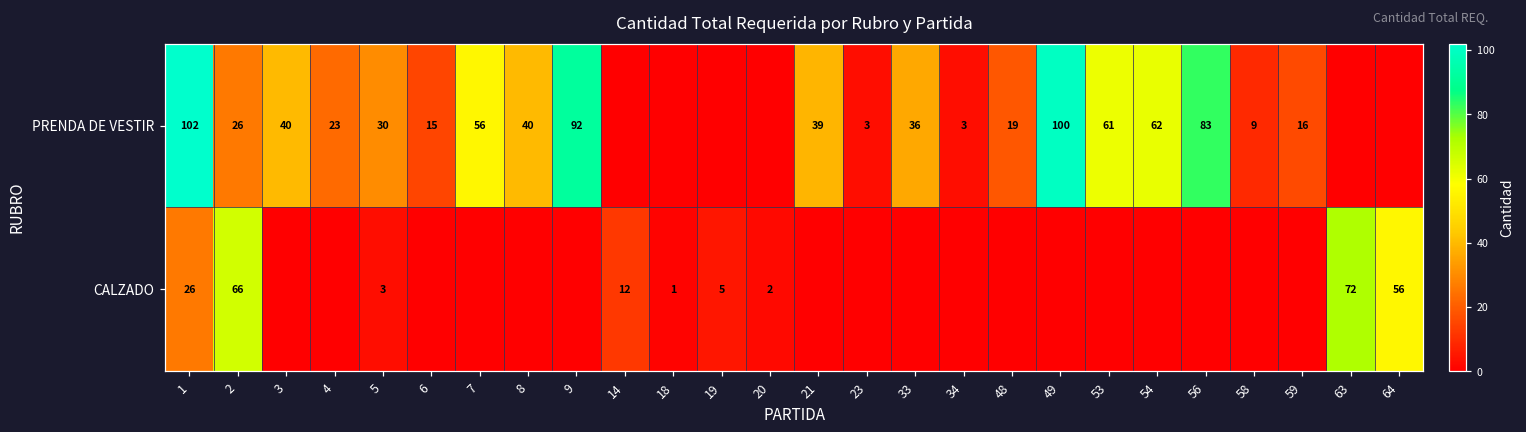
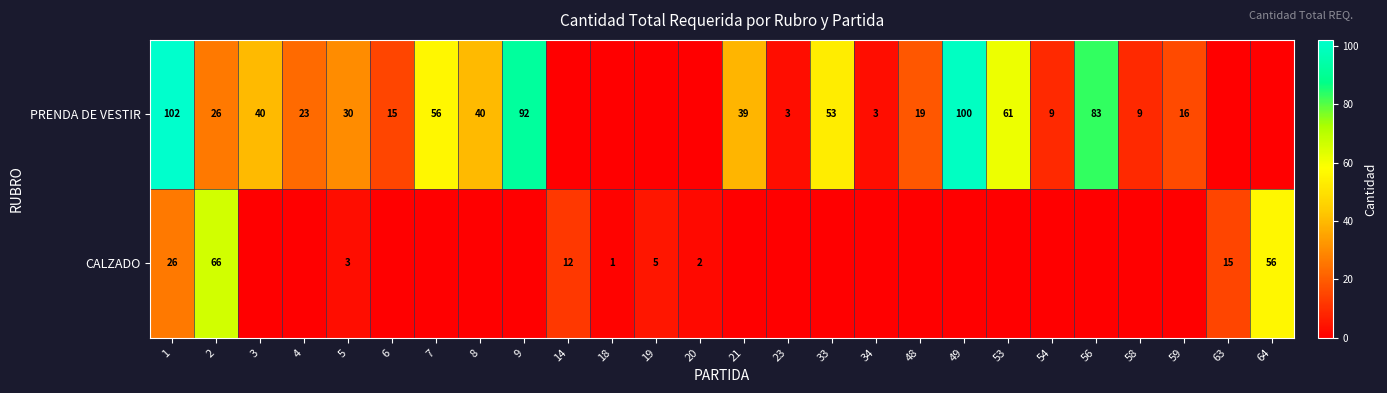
  {
    "PRENDA DE VESTIR": {
      "1": 102,
      "2": 26,
      "3": 40,
      "4": 23,
      "5": 30,
      "6": 15,
      "7": 56,
      "8": 40,
      "9": 92,
      "21": 39,
      "23": 3,
-     "33": 36,
+     "33": 53,
      "34": 3,
      "48": 19,
      "49": 100,
      "53": 61,
-     "54": 62,
+     "54": 9,
      "56": 83,
      "58": 9,
      "59": 16
    },
    "CALZADO": {
      "1": 26,
      "2": 66,
      "5": 3,
      "14": 12,
      "18": 1,
      "19": 5,
      "20": 2,
-     "63": 72,
+     "63": 15,
      "64": 56
    }
  }
